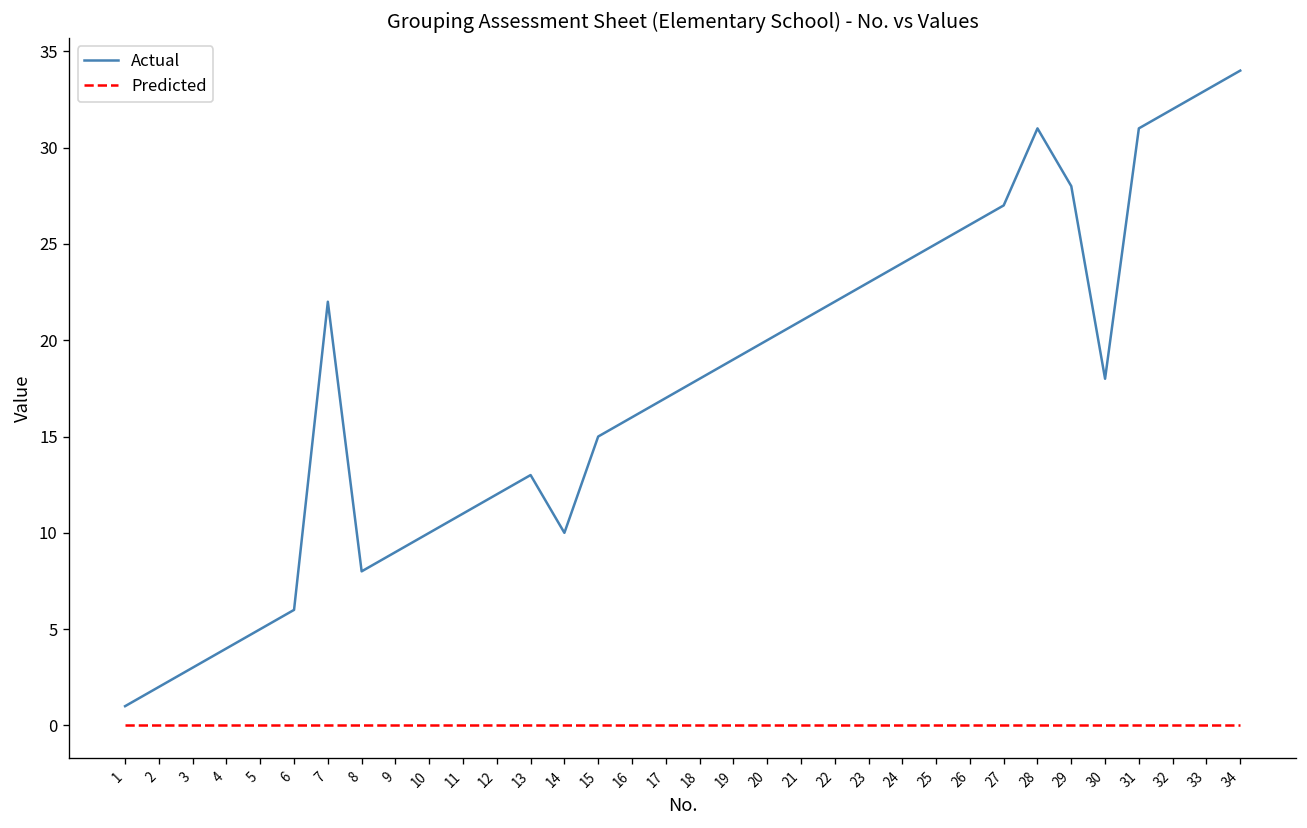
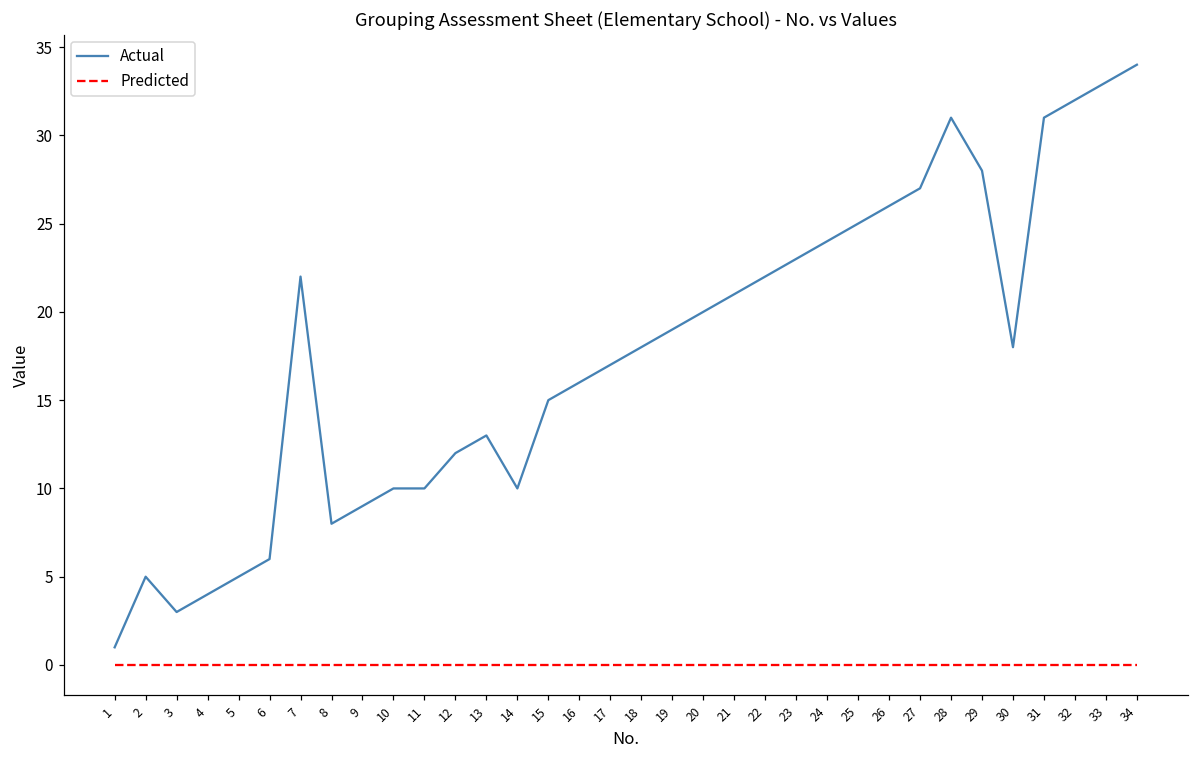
  {
    "Actual": {
      "1": 1,
-     "2": 2,
+     "2": 5,
      "3": 3,
      "4": 4,
      "5": 5,
      "6": 6,
      "7": 22,
      "8": 8,
      "9": 9,
      "10": 10,
-     "11": 11,
+     "11": 10,
      "12": 12,
      "13": 13,
      "14": 10,
      "15": 15,
      "16": 16,
      "17": 17,
      "18": 18,
      "19": 19,
      "20": 20,
      "21": 21,
      "22": 22,
      "23": 23,
      "24": 24,
      "25": 25,
      "26": 26,
      "27": 27,
      "28": 31,
      "29": 28,
      "30": 18,
      "31": 31,
      "32": 32,
      "33": 33,
      "34": 34
    },
    "Predicted": {
      "1": 0,
      "2": 0,
      "3": 0,
      "4": 0,
      "5": 0,
      "6": 0,
      "7": 0,
      "8": 0,
      "9": 0,
      "10": 0,
      "11": 0,
      "12": 0,
      "13": 0,
      "14": 0,
      "15": 0,
      "16": 0,
      "17": 0,
      "18": 0,
      "19": 0,
      "20": 0,
      "21": 0,
      "22": 0,
      "23": 0,
      "24": 0,
      "25": 0,
      "26": 0,
      "27": 0,
      "28": 0,
      "29": 0,
      "30": 0,
      "31": 0,
      "32": 0,
      "33": 0,
      "34": 0
    }
  }
